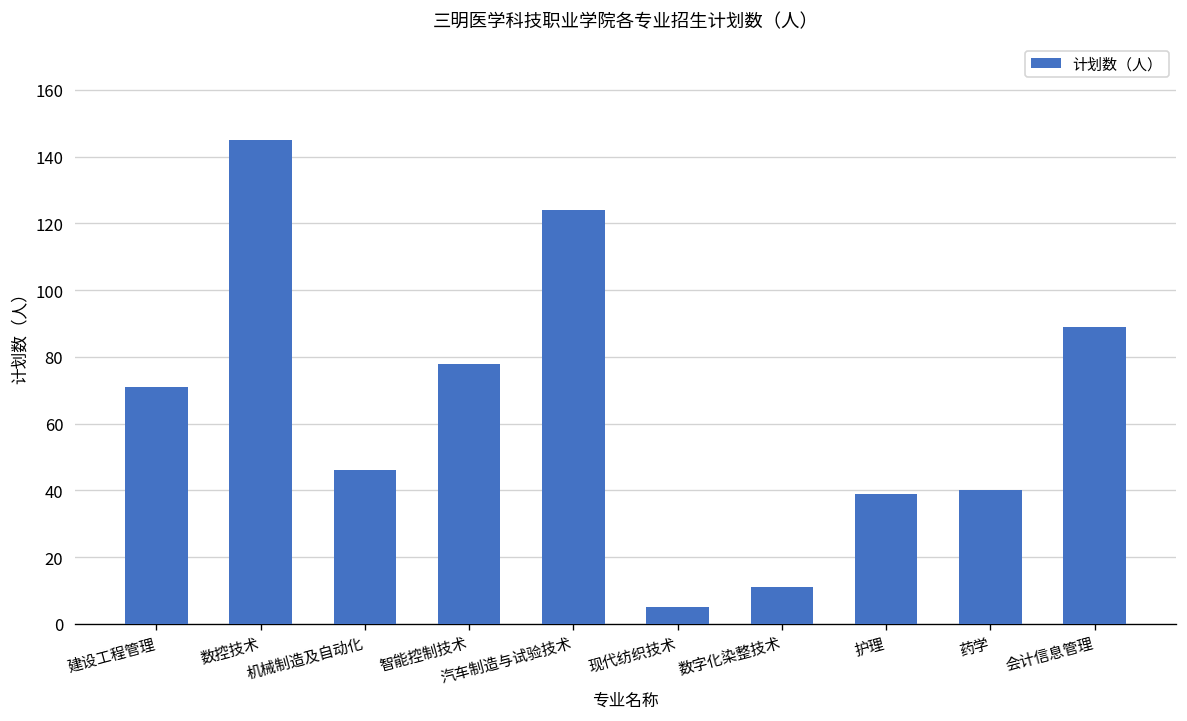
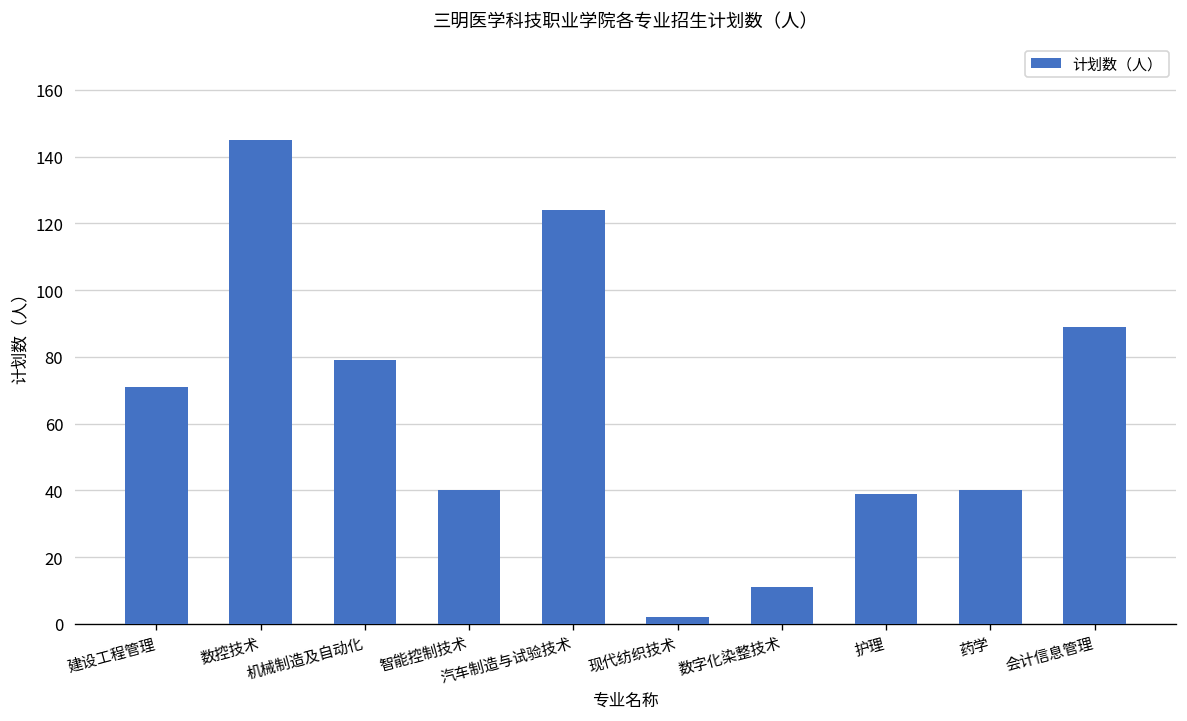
  {
    "建设工程管理": 71,
    "数控技术": 145,
-   "机械制造及自动化": 46,
-   "智能控制技术": 78,
+   "机械制造及自动化": 79,
+   "智能控制技术": 40,
    "汽车制造与试验技术": 124,
-   "现代纺织技术": 5,
+   "现代纺织技术": 2,
    "数字化染整技术": 11,
    "护理": 39,
    "药学": 40,
    "会计信息管理": 89
  }
